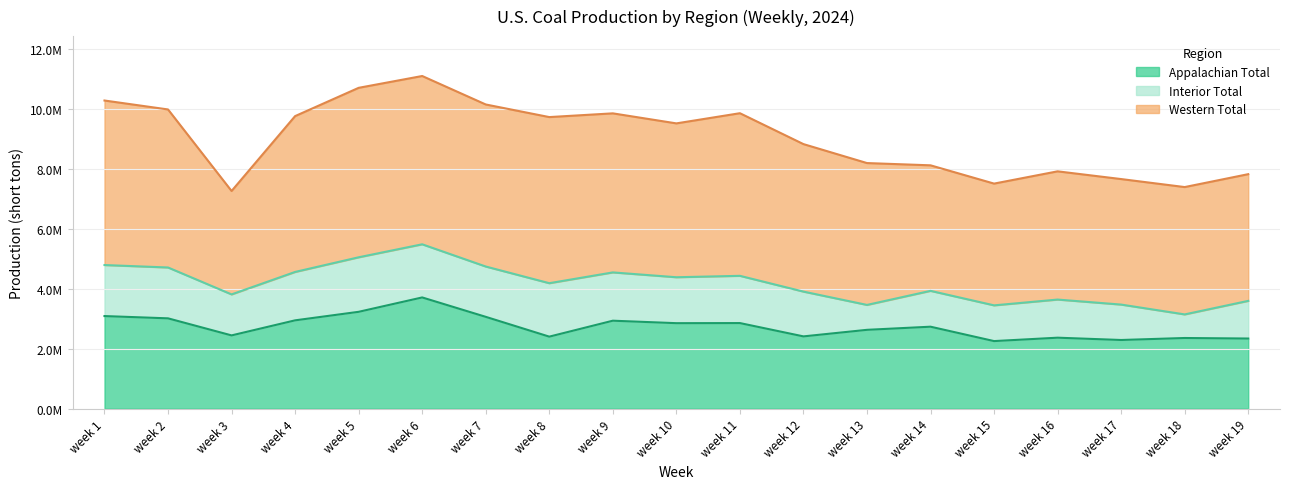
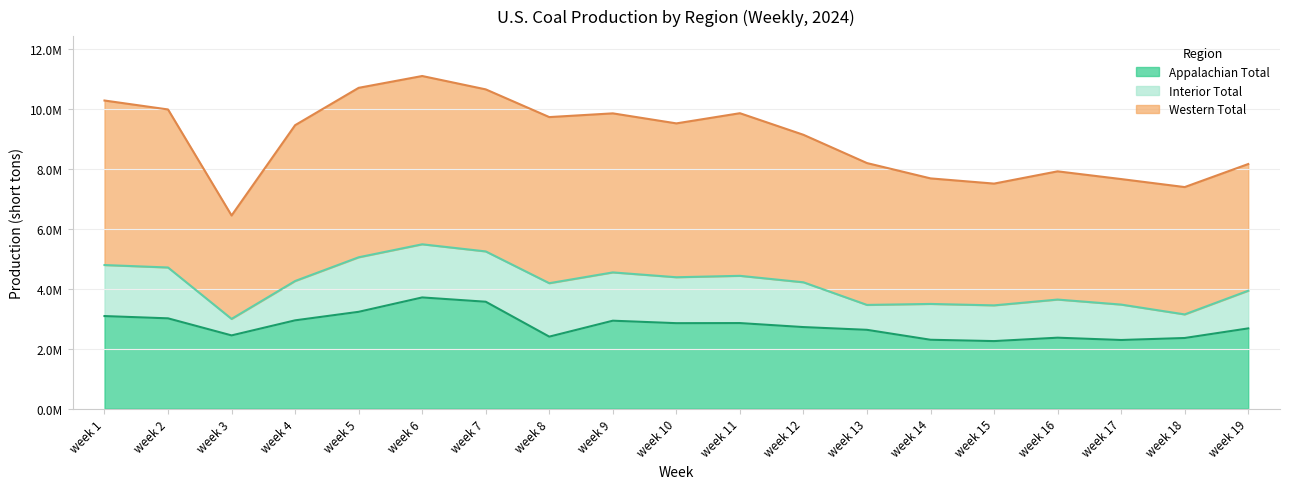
  {
    "Appalachian Total": {
      "week 1": 3100000,
      "week 2": 3000000,
      "week 3": 2400000,
      "week 4": 2900000,
      "week 5": 3200000,
      "week 6": 3700000,
-     "week 7": 3100000,
+     "week 7": 3600000,
      "week 8": 2400000,
      "week 9": 2900000,
      "week 10": 2800000,
      "week 11": 2800000,
-     "week 12": 2400000,
+     "week 12": 2700000,
      "week 13": 2600000,
-     "week 14": 2700000,
+     "week 14": 2300000,
      "week 15": 2200000,
      "week 16": 2400000,
      "week 17": 2300000,
      "week 18": 2400000,
-     "week 19": 2300000
+     "week 19": 2700000
    },
    "Interior Total": {
      "week 1": 1700000,
      "week 2": 1700000,
-     "week 3": 1400000,
-     "week 4": 1600000,
+     "week 3": 500000,
+     "week 4": 1300000,
      "week 5": 1800000,
      "week 6": 1800000,
      "week 7": 1700000,
      "week 8": 1800000,
      "week 9": 1600000,
      "week 10": 1500000,
      "week 11": 1600000,
      "week 12": 1500000,
      "week 13": 800000,
      "week 14": 1200000,
      "week 15": 1200000,
      "week 16": 1300000,
      "week 17": 1200000,
      "week 18": 800000,
      "week 19": 1300000
    },
    "Western Total": {
      "week 1": 5500000,
      "week 2": 5300000,
      "week 3": 3400000,
      "week 4": 5200000,
      "week 5": 5600000,
      "week 6": 5600000,
      "week 7": 5400000,
      "week 8": 5500000,
      "week 9": 5300000,
      "week 10": 5100000,
      "week 11": 5400000,
      "week 12": 4900000,
      "week 13": 4700000,
      "week 14": 4200000,
      "week 15": 4100000,
      "week 16": 4300000,
      "week 17": 4200000,
      "week 18": 4200000,
      "week 19": 4200000
    }
  }
